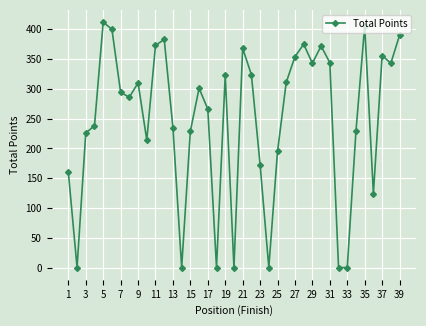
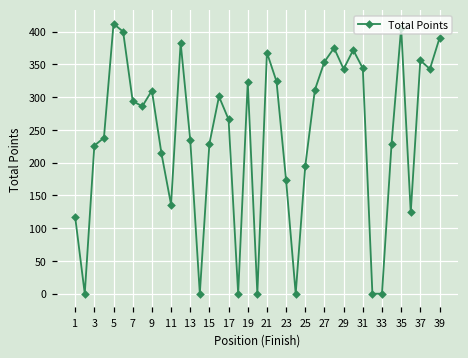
  {
-   "1": 160,
+   "1": 120,
    "3": 230,
    "5": 410,
    "7": 290,
    "9": 310,
-   "11": 370,
+   "11": 140,
    "13": 240,
    "15": 230,
    "17": 270,
    "19": 320,
    "21": 370,
    "23": 170,
    "25": 200,
    "27": 350,
    "29": 340,
    "31": 340,
    "33": 0,
    "37": 360,
    "39": 390
  }
